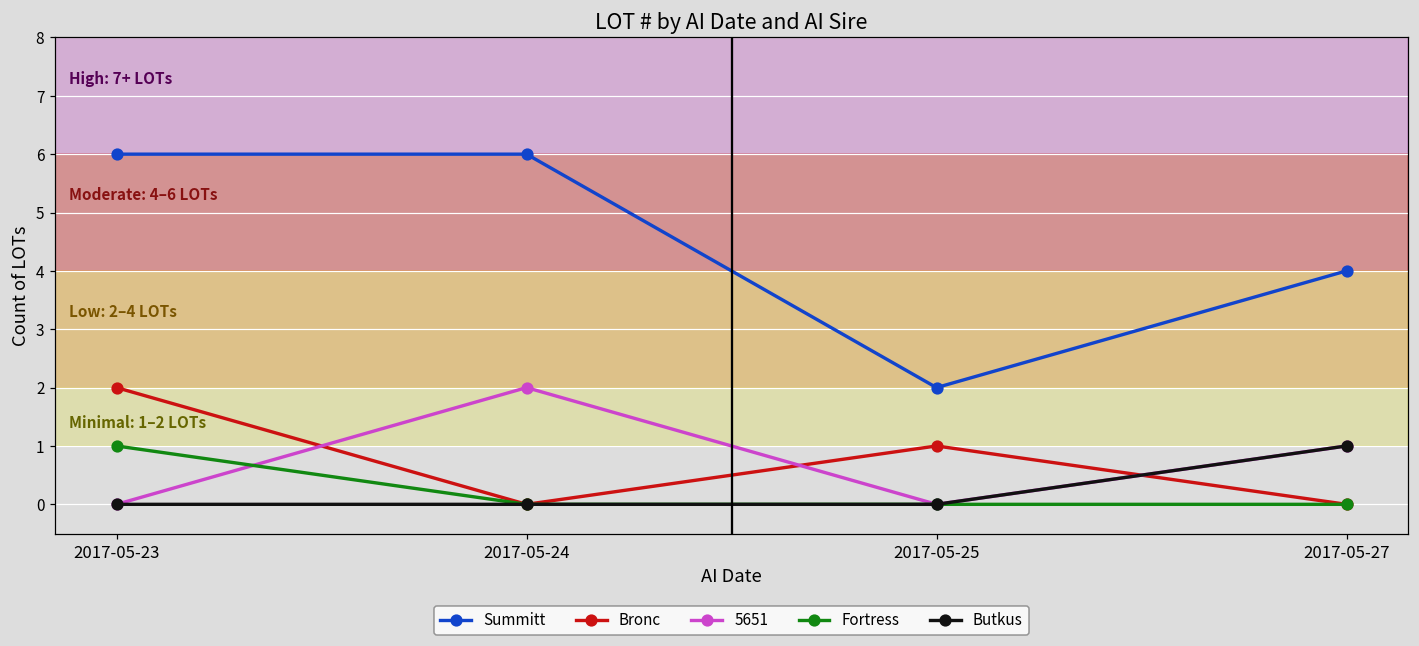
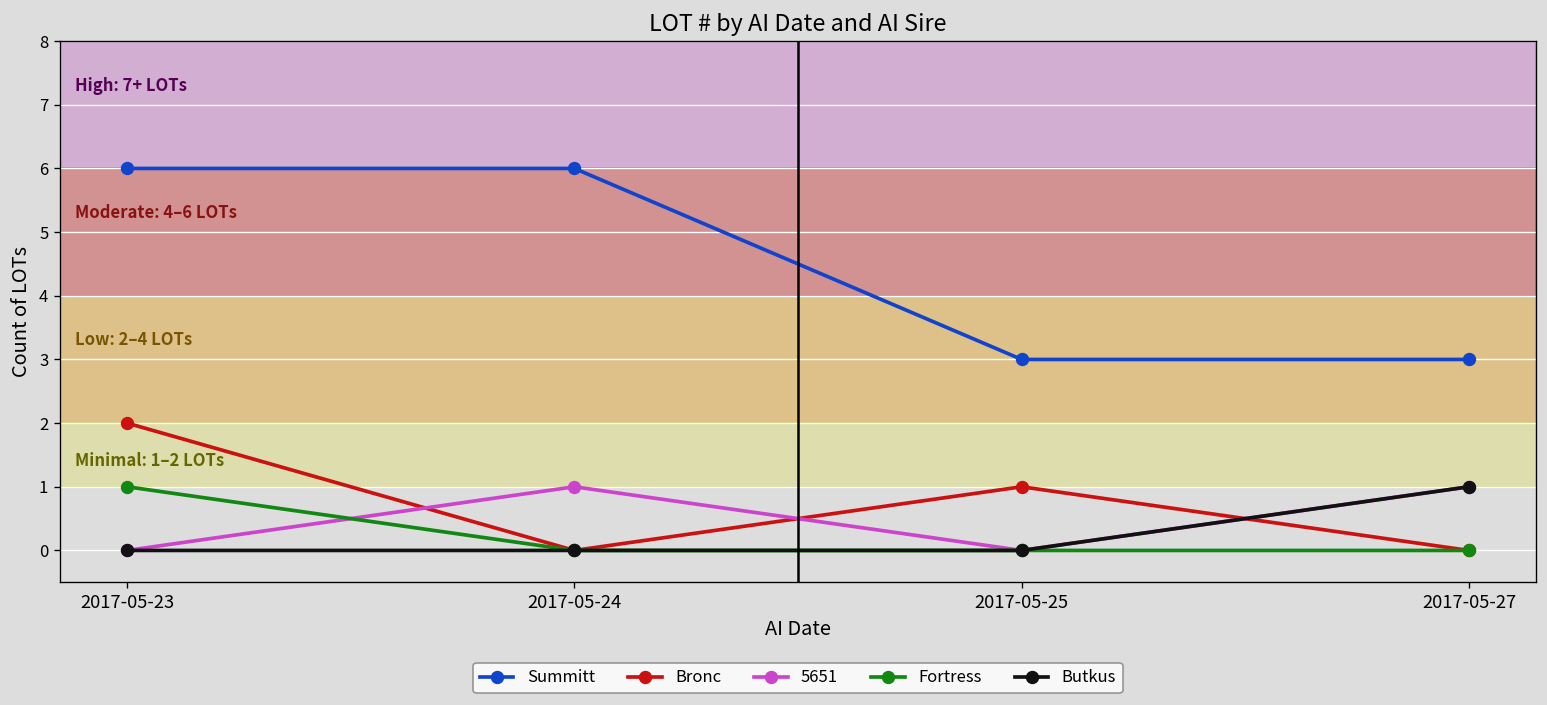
  {
    "Summitt": {
      "2017-05-23": 6,
      "2017-05-24": 6,
-     "2017-05-25": 2,
-     "2017-05-27": 4
+     "2017-05-25": 3,
+     "2017-05-27": 3
    },
    "Bronc": {
      "2017-05-23": 2
    },
    "5651": {
-     "2017-05-24": 2
+     "2017-05-24": 1
    },
    "Fortress": {
      "2017-05-23": 1
    }
  }
